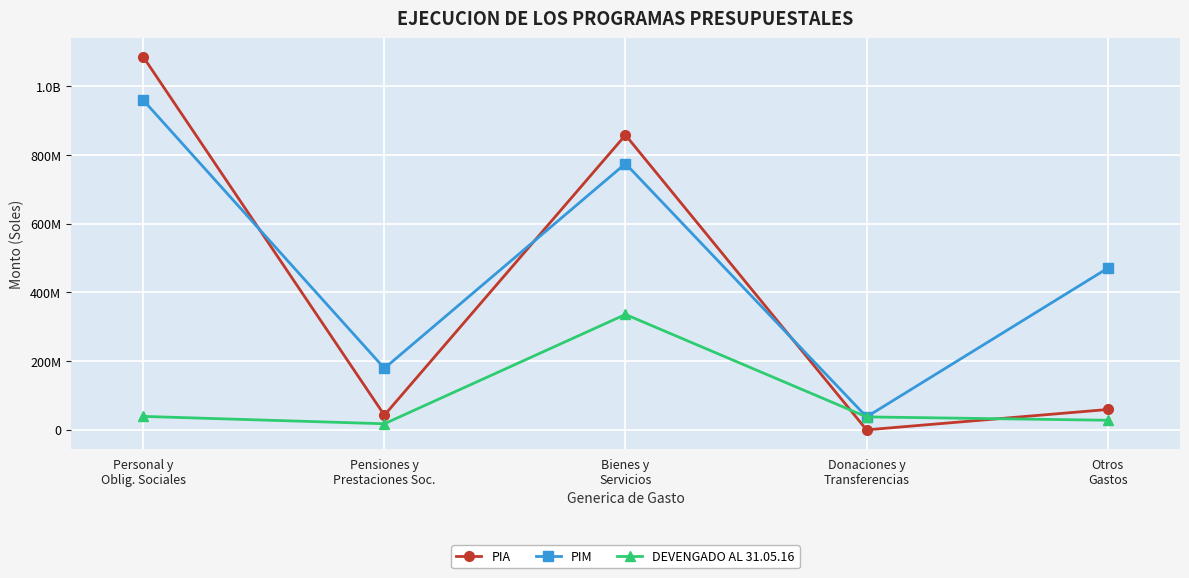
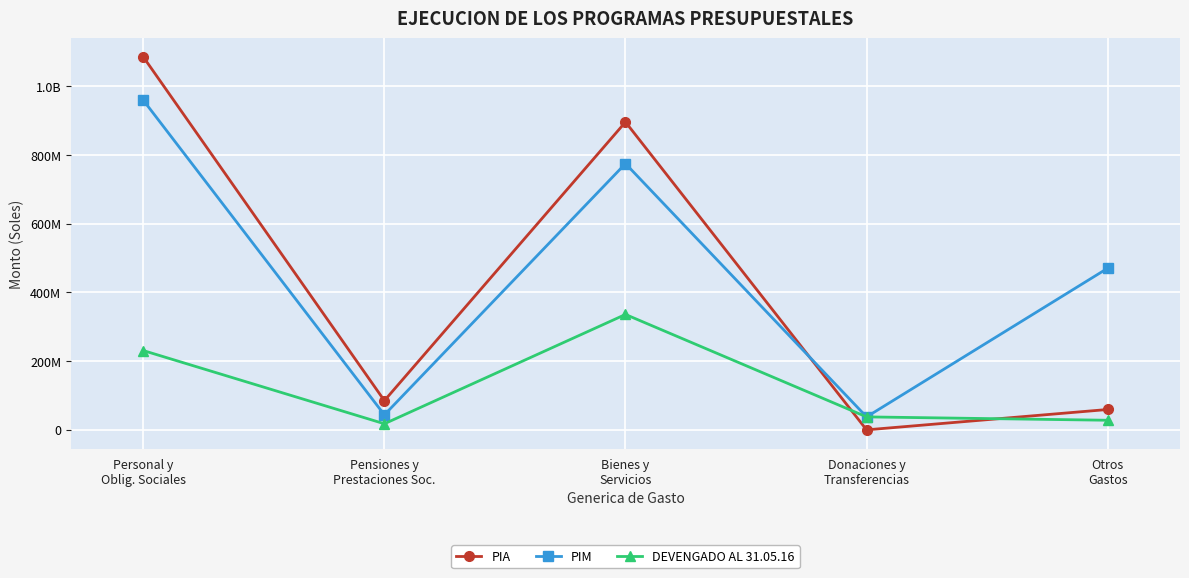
  {
    "PIA": {
      "Personal y Oblig. Sociales": 1090000000,
-     "Pensiones y Prestaciones Soc.": 40000000,
-     "Bienes y Servicios": 860000000,
+     "Pensiones y Prestaciones Soc.": 80000000,
+     "Bienes y Servicios": 900000000,
      "Donaciones y Transferencias": 0,
      "Otros Gastos": 60000000
    },
    "PIM": {
      "Personal y Oblig. Sociales": 960000000,
-     "Pensiones y Prestaciones Soc.": 180000000,
+     "Pensiones y Prestaciones Soc.": 40000000,
      "Bienes y Servicios": 770000000,
      "Otros Gastos": 470000000
    },
    "DEVENGADO AL 31.05.16": {
-     "Personal y Oblig. Sociales": 40000000,
+     "Personal y Oblig. Sociales": 230000000,
      "Pensiones y Prestaciones Soc.": 20000000,
      "Bienes y Servicios": 340000000,
      "Otros Gastos": 30000000
    }
  }
